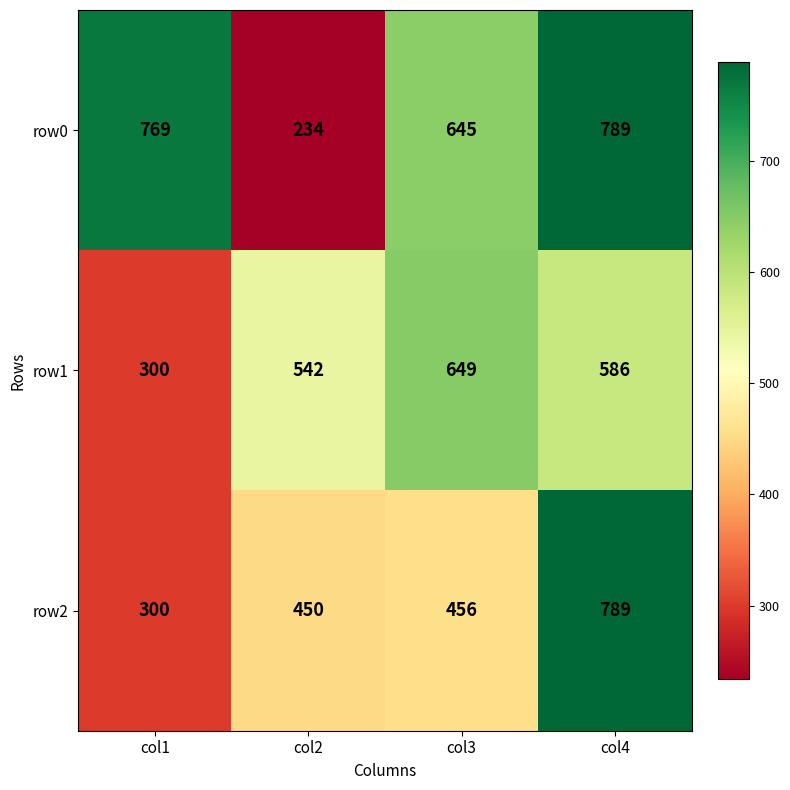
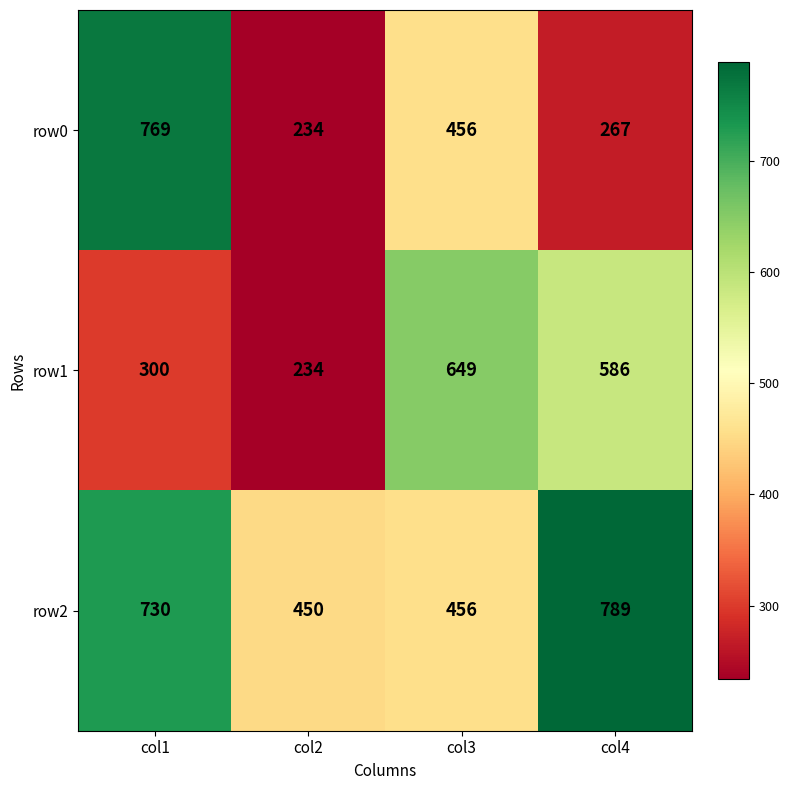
  {
    "row0": {
      "col1": 769,
      "col2": 234,
-     "col3": 645,
-     "col4": 789
+     "col3": 456,
+     "col4": 267
    },
    "row1": {
      "col1": 300,
-     "col2": 542,
+     "col2": 234,
      "col3": 649,
      "col4": 586
    },
    "row2": {
-     "col1": 300,
+     "col1": 730,
      "col2": 450,
      "col3": 456,
      "col4": 789
    }
  }
